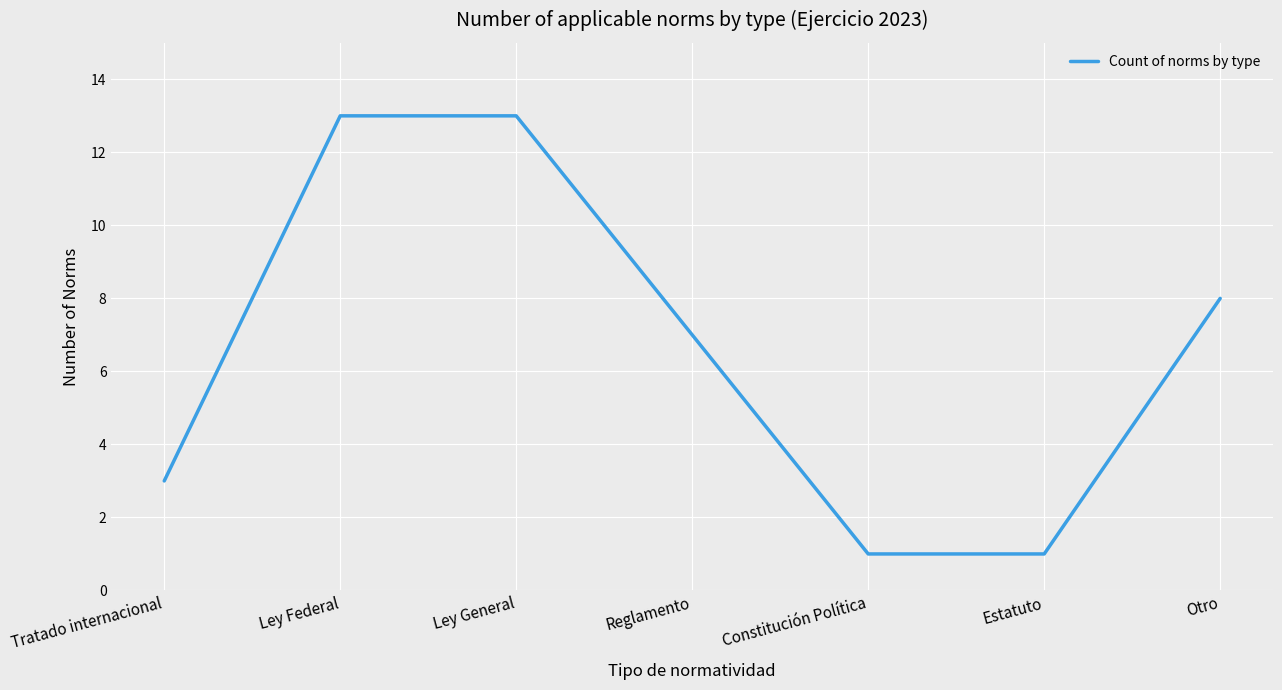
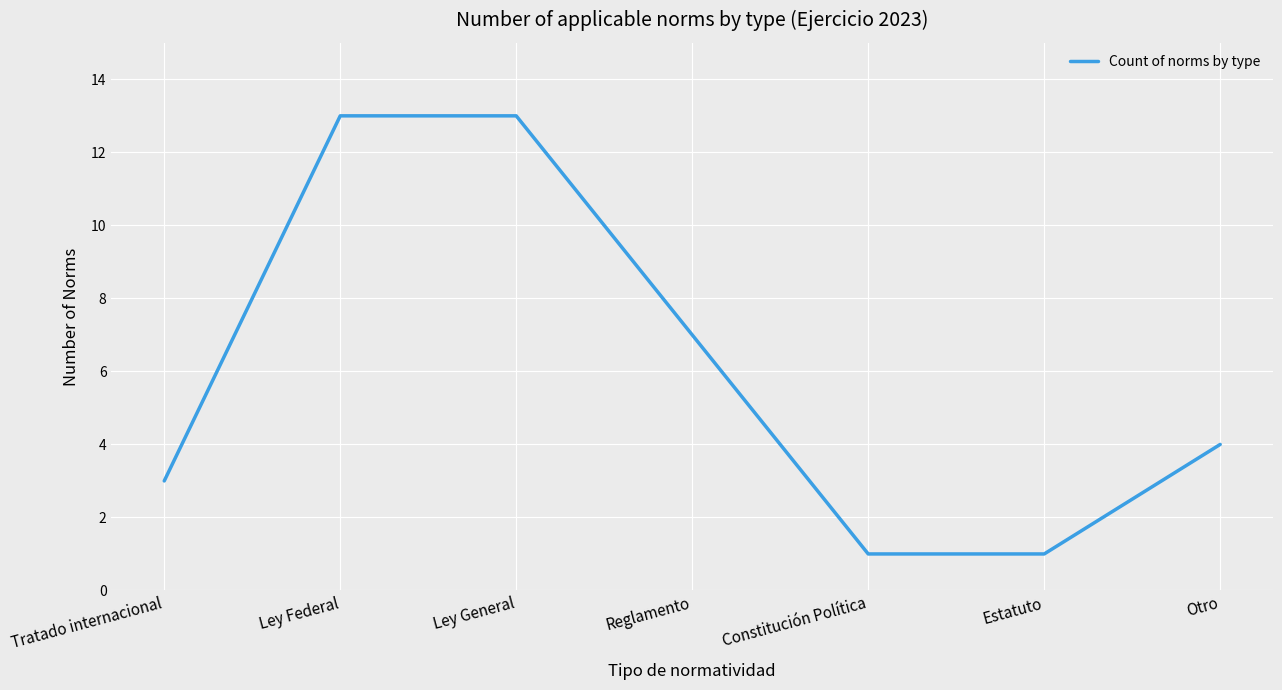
  {
    "Tratado internacional": 3,
    "Ley Federal": 13,
    "Ley General": 13,
    "Reglamento": 7,
    "Constitución Política": 1,
    "Estatuto": 1,
-   "Otro": 8
+   "Otro": 4
  }
